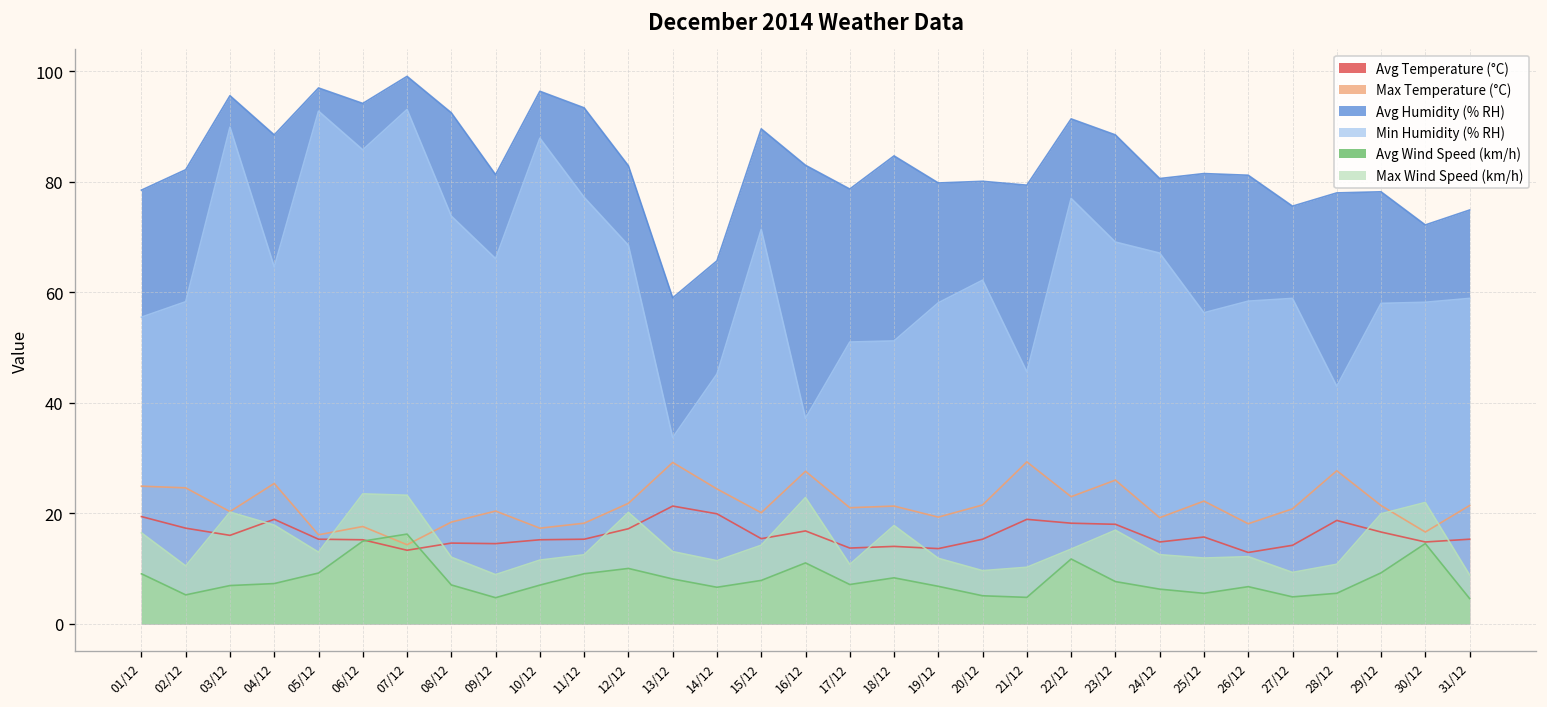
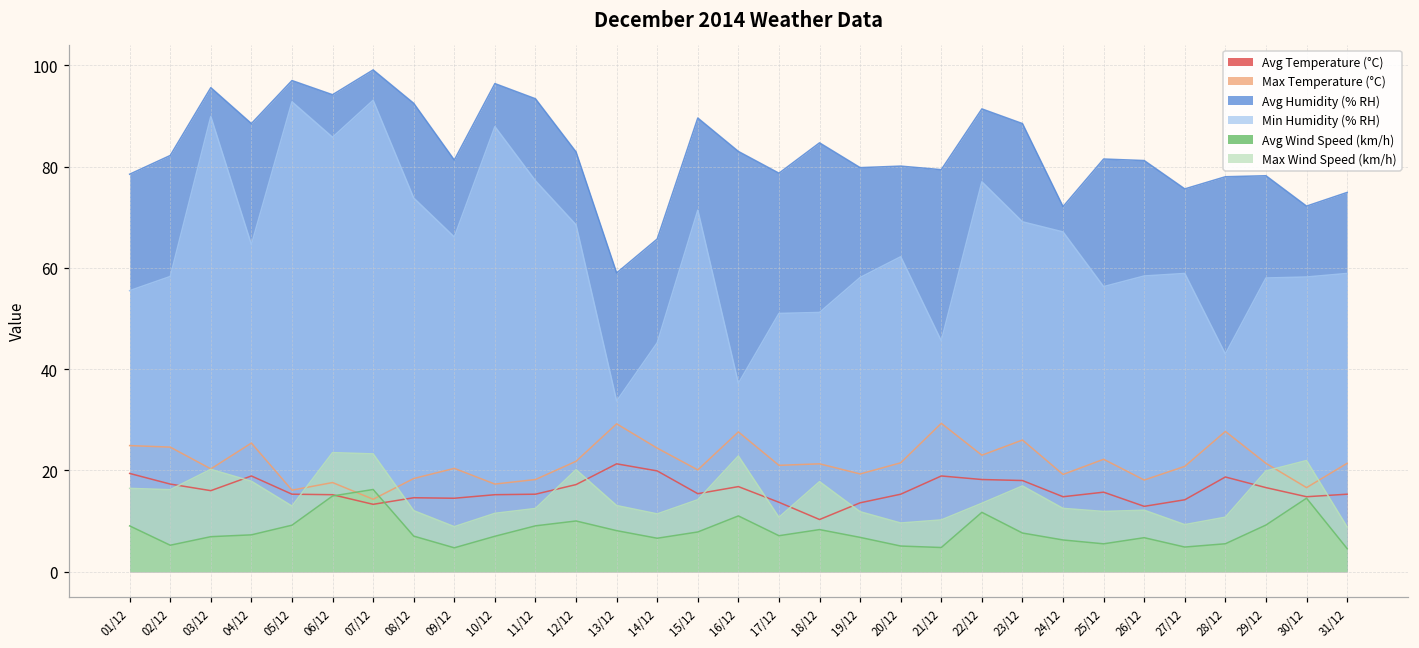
  {
    "Avg Temperature (°C)": {
      "01/12": 19,
      "02/12": 17,
      "03/12": 16,
      "04/12": 19,
      "05/12": 15,
      "07/12": 13,
      "08/12": 15,
      "09/12": 15,
      "10/12": 15,
      "11/12": 15,
      "12/12": 17,
      "13/12": 21,
      "14/12": 20,
      "15/12": 15,
      "16/12": 17,
      "17/12": 14,
-     "18/12": 14,
+     "18/12": 10,
      "19/12": 14,
      "20/12": 15,
      "21/12": 19,
      "22/12": 18,
      "23/12": 18,
      "24/12": 15,
      "25/12": 16,
      "26/12": 13,
      "27/12": 14,
      "28/12": 19,
      "29/12": 17,
      "31/12": 15
    },
    "Max Temperature (°C)": {
      "01/12": 25,
      "02/12": 25,
      "04/12": 25,
      "05/12": 16,
      "06/12": 18,
      "07/12": 14,
      "08/12": 18,
      "09/12": 20,
      "10/12": 17,
      "11/12": 18,
      "12/12": 22,
      "13/12": 29,
      "14/12": 24,
      "15/12": 20,
      "16/12": 28,
      "17/12": 21,
      "18/12": 21,
      "19/12": 19,
      "20/12": 22,
      "21/12": 29,
      "22/12": 23,
      "23/12": 26,
      "24/12": 19,
      "25/12": 22,
      "26/12": 18,
      "27/12": 21,
      "28/12": 28,
      "29/12": 21,
      "30/12": 17,
      "31/12": 21
    },
    "Avg Humidity (% RH)": {
      "01/12": 79,
      "02/12": 82,
      "03/12": 96,
      "04/12": 89,
      "05/12": 97,
      "06/12": 94,
      "07/12": 99,
      "08/12": 93,
      "09/12": 81,
      "10/12": 96,
      "11/12": 93,
      "12/12": 83,
      "13/12": 59,
      "14/12": 66,
      "15/12": 90,
      "16/12": 83,
      "17/12": 79,
      "18/12": 85,
      "19/12": 80,
      "20/12": 80,
      "21/12": 79,
      "22/12": 91,
      "23/12": 89,
-     "24/12": 81,
+     "24/12": 72,
      "25/12": 82,
      "26/12": 81,
      "27/12": 76,
      "28/12": 78,
      "29/12": 78,
      "30/12": 72,
      "31/12": 75
    },
    "Min Humidity (% RH)": {
      "01/12": 56,
      "02/12": 58,
      "03/12": 90,
      "04/12": 65,
      "05/12": 93,
      "06/12": 86,
      "07/12": 93,
      "08/12": 74,
      "09/12": 66,
      "10/12": 88,
      "11/12": 77,
      "12/12": 69,
      "13/12": 34,
      "14/12": 45,
      "15/12": 71,
      "16/12": 37,
      "17/12": 51,
      "18/12": 51,
      "19/12": 58,
      "20/12": 62,
      "21/12": 46,
      "22/12": 77,
      "23/12": 69,
      "24/12": 67,
      "25/12": 56,
      "26/12": 58,
      "27/12": 59,
      "28/12": 43,
      "29/12": 58,
      "30/12": 58,
      "31/12": 59
    },
    "Avg Wind Speed (km/h)": {
      "01/12": 9,
      "02/12": 5,
      "03/12": 7,
      "04/12": 7,
      "05/12": 9,
      "07/12": 16,
      "08/12": 7,
      "09/12": 5,
      "10/12": 7,
      "11/12": 9,
      "12/12": 10,
      "13/12": 8,
      "14/12": 7,
      "15/12": 8,
      "16/12": 11,
      "17/12": 7,
      "18/12": 8,
      "19/12": 7,
      "20/12": 5,
      "21/12": 5,
      "22/12": 12,
      "23/12": 8,
      "24/12": 6,
      "25/12": 6,
      "26/12": 7,
      "27/12": 5,
      "28/12": 6,
      "29/12": 9,
      "31/12": 5
    },
    "Max Wind Speed (km/h)": {
      "01/12": 16,
-     "02/12": 10,
+     "02/12": 16,
      "04/12": 18,
      "05/12": 13,
      "06/12": 24,
      "07/12": 23,
      "08/12": 12,
      "09/12": 9,
      "10/12": 12,
      "11/12": 12,
      "12/12": 20,
      "13/12": 13,
      "14/12": 11,
      "15/12": 14,
      "16/12": 23,
      "17/12": 11,
      "18/12": 18,
      "19/12": 12,
      "20/12": 10,
      "21/12": 10,
      "22/12": 14,
      "23/12": 17,
      "24/12": 13,
      "25/12": 12,
      "26/12": 12,
      "27/12": 9,
      "28/12": 11,
      "29/12": 20,
      "30/12": 22,
      "31/12": 9
    }
  }
